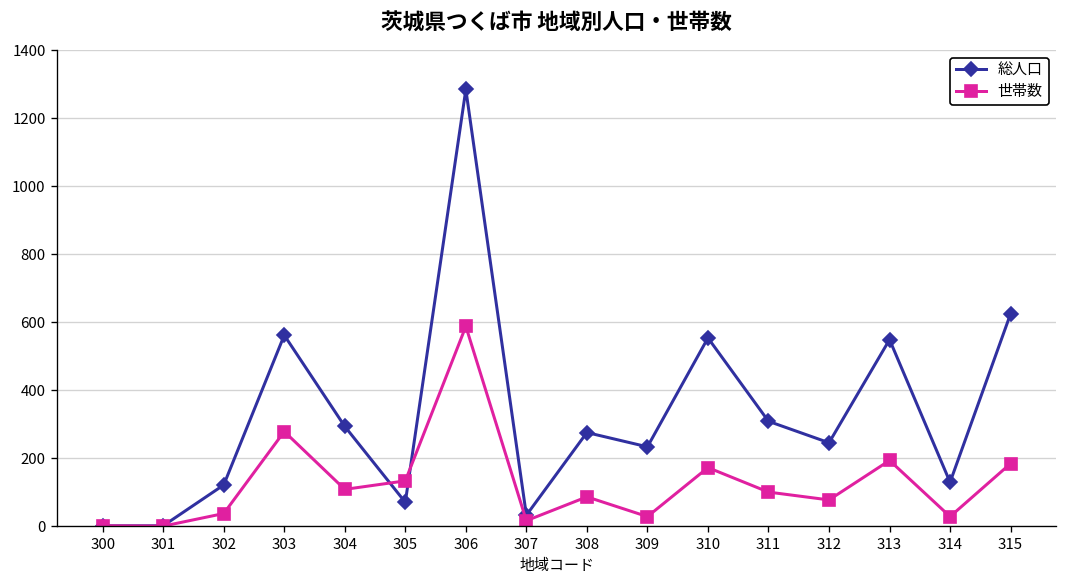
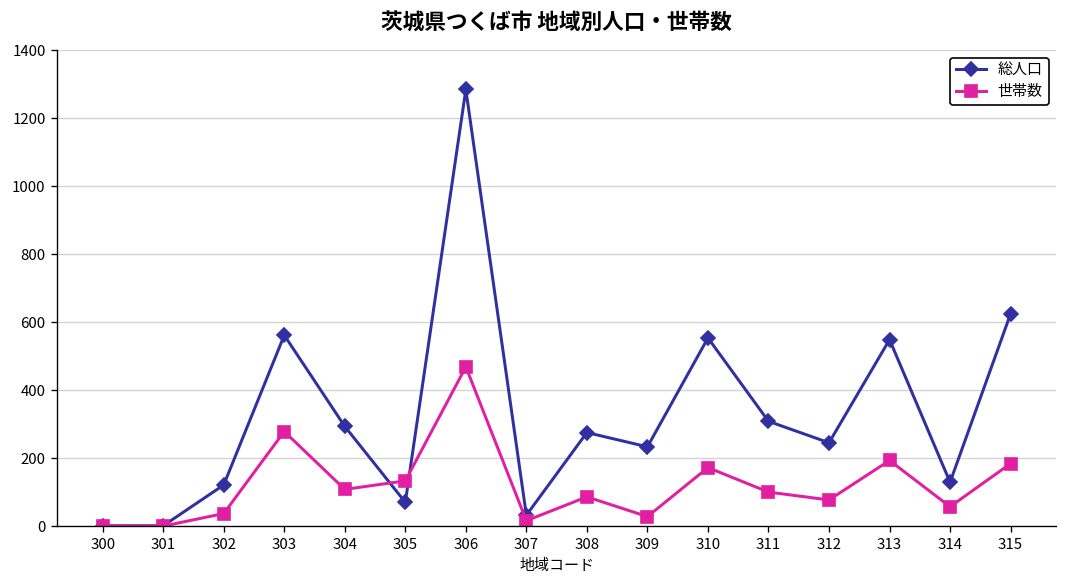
  {
    "総人口": {
      "302": 120,
      "303": 560,
      "304": 290,
      "305": 70,
      "306": 1280,
      "307": 30,
      "308": 280,
      "309": 230,
      "310": 550,
      "311": 310,
      "312": 250,
      "313": 550,
      "314": 130,
      "315": 630
    },
    "世帯数": {
      "302": 40,
      "303": 280,
      "304": 110,
      "305": 130,
-     "306": 590,
+     "306": 470,
      "307": 20,
      "308": 90,
      "309": 30,
      "310": 170,
      "311": 100,
      "312": 80,
      "313": 190,
-     "314": 30,
+     "314": 60,
      "315": 190
    }
  }
